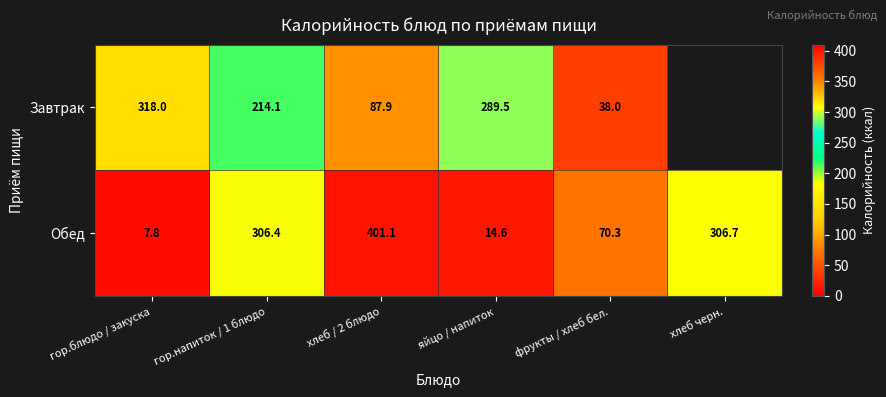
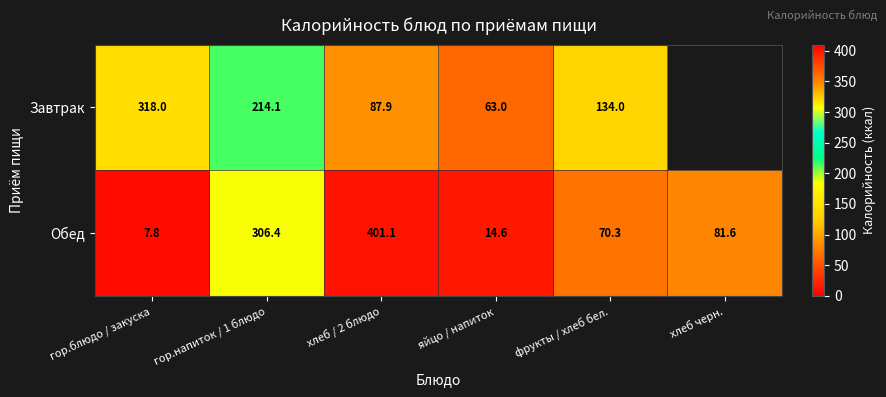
  {
    "Завтрак": {
      "гор.блюдо / закуска": 318.0,
      "гор.напиток / 1 блюдо": 214.1,
      "хлеб / 2 блюдо": 87.9,
-     "яйцо / напиток": 289.5,
-     "фрукты / хлеб бел.": 38.0
+     "яйцо / напиток": 63.0,
+     "фрукты / хлеб бел.": 134.0
    },
    "Обед": {
      "гор.блюдо / закуска": 7.8,
      "гор.напиток / 1 блюдо": 306.4,
      "хлеб / 2 блюдо": 401.1,
      "яйцо / напиток": 14.6,
      "фрукты / хлеб бел.": 70.3,
-     "хлеб черн.": 306.7
+     "хлеб черн.": 81.6
    }
  }
